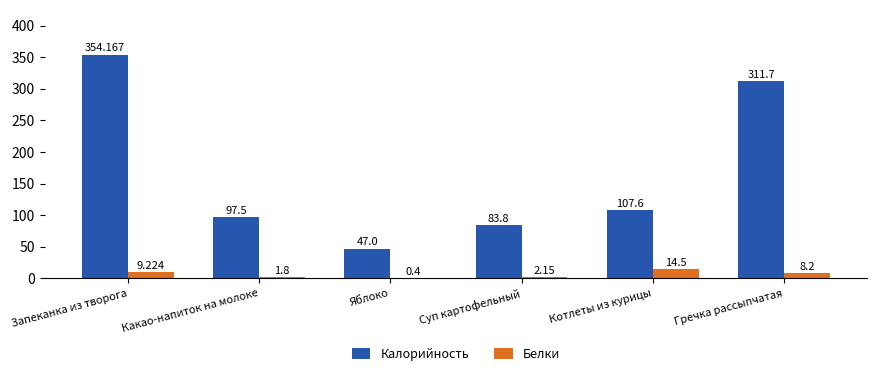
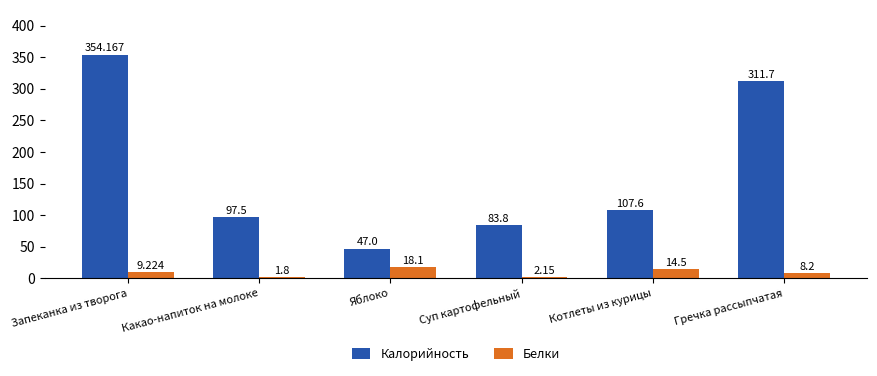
  {
    "Калорийность": {
      "Запеканка из творога": 354.167,
      "Какао-напиток на молоке": 97.5,
      "Яблоко": 47.0,
      "Суп картофельный": 83.8,
      "Котлеты из курицы": 107.6,
      "Гречка рассыпчатая": 311.7
    },
    "Белки": {
      "Запеканка из творога": 9.224,
      "Какао-напиток на молоке": 1.8,
-     "Яблоко": 0.4,
+     "Яблоко": 18.1,
      "Суп картофельный": 2.15,
      "Котлеты из курицы": 14.5,
      "Гречка рассыпчатая": 8.2
    }
  }
